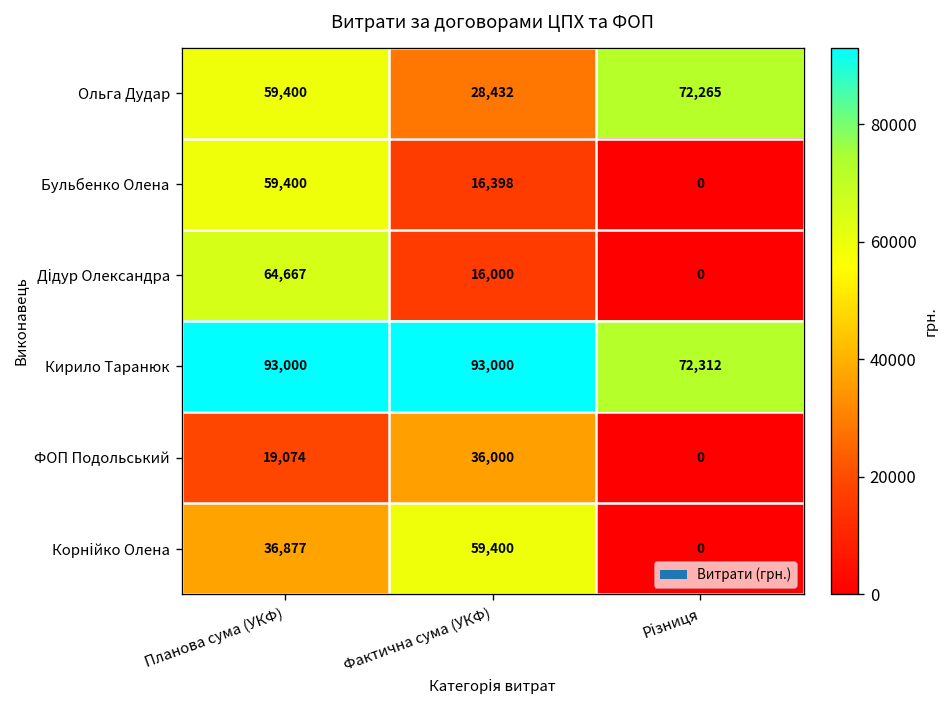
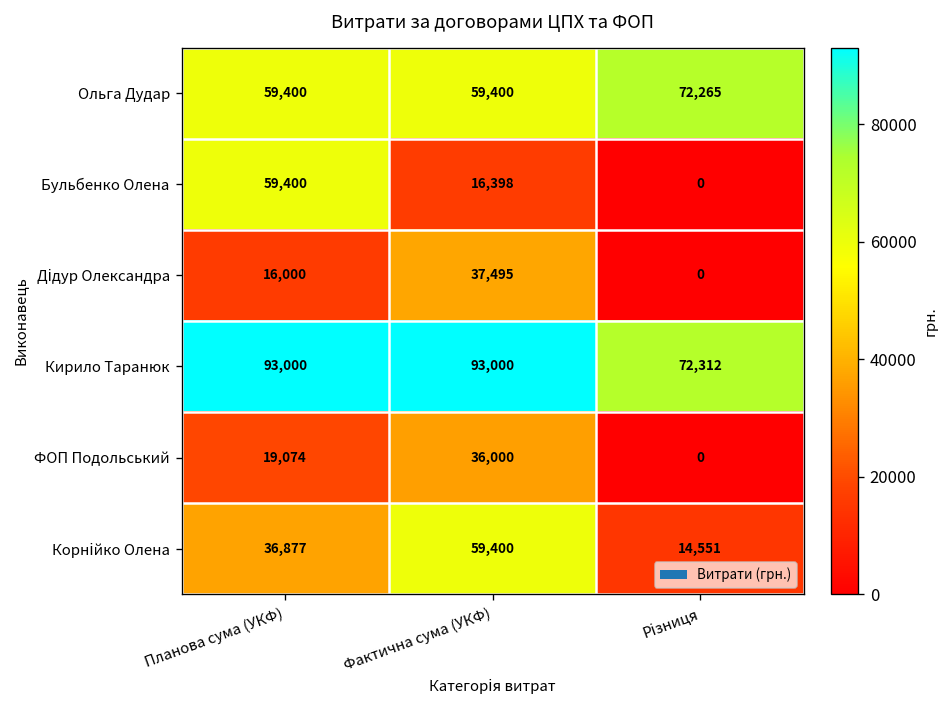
  {
    "Ольга Дудар": {
      "Планова сума (УКФ)": "59,400",
-     "Фактична сума (УКФ)": "28,432",
+     "Фактична сума (УКФ)": "59,400",
      "Різниця": "72,265"
    },
    "Бульбенко Олена": {
      "Планова сума (УКФ)": "59,400",
      "Фактична сума (УКФ)": "16,398",
      "Різниця": "0"
    },
    "Дідур Олександра": {
-     "Планова сума (УКФ)": "64,667",
-     "Фактична сума (УКФ)": "16,000",
+     "Планова сума (УКФ)": "16,000",
+     "Фактична сума (УКФ)": "37,495",
      "Різниця": "0"
    },
    "Кирило Таранюк": {
      "Планова сума (УКФ)": "93,000",
      "Фактична сума (УКФ)": "93,000",
      "Різниця": "72,312"
    },
    "ФОП Подольський": {
      "Планова сума (УКФ)": "19,074",
      "Фактична сума (УКФ)": "36,000",
      "Різниця": "0"
    },
    "Корнійко Олена": {
      "Планова сума (УКФ)": "36,877",
      "Фактична сума (УКФ)": "59,400",
-     "Різниця": "0"
+     "Різниця": "14,551"
    }
  }
